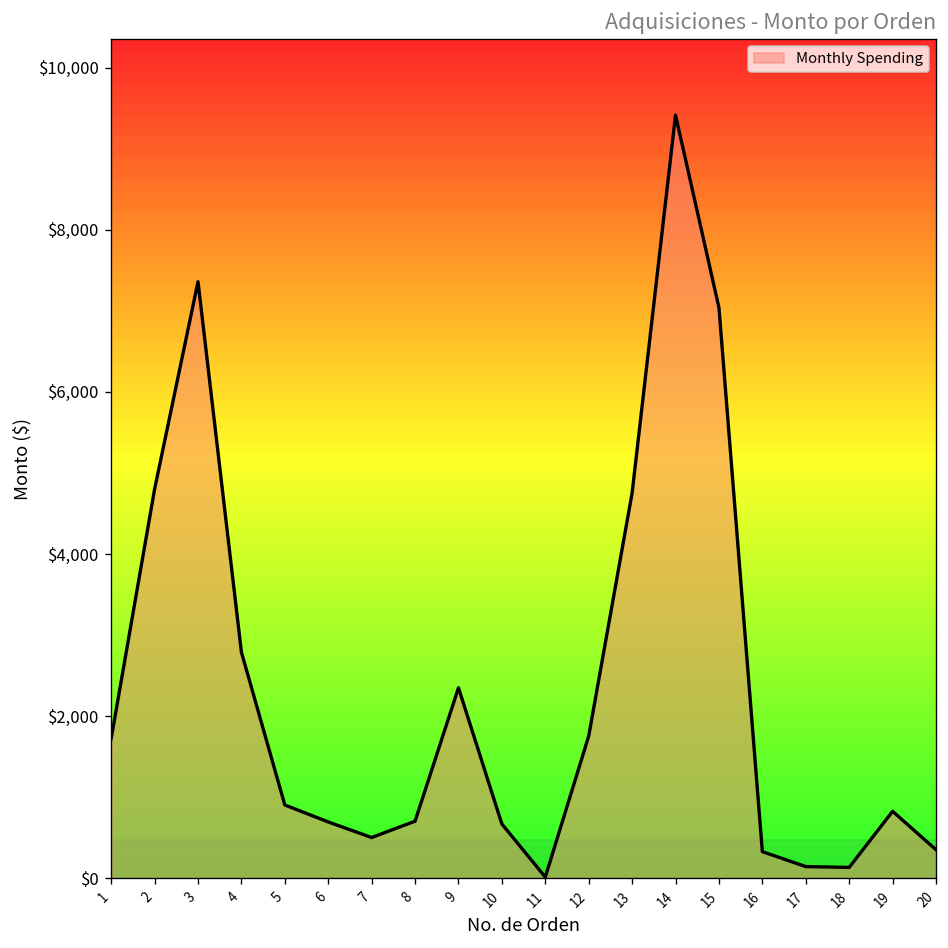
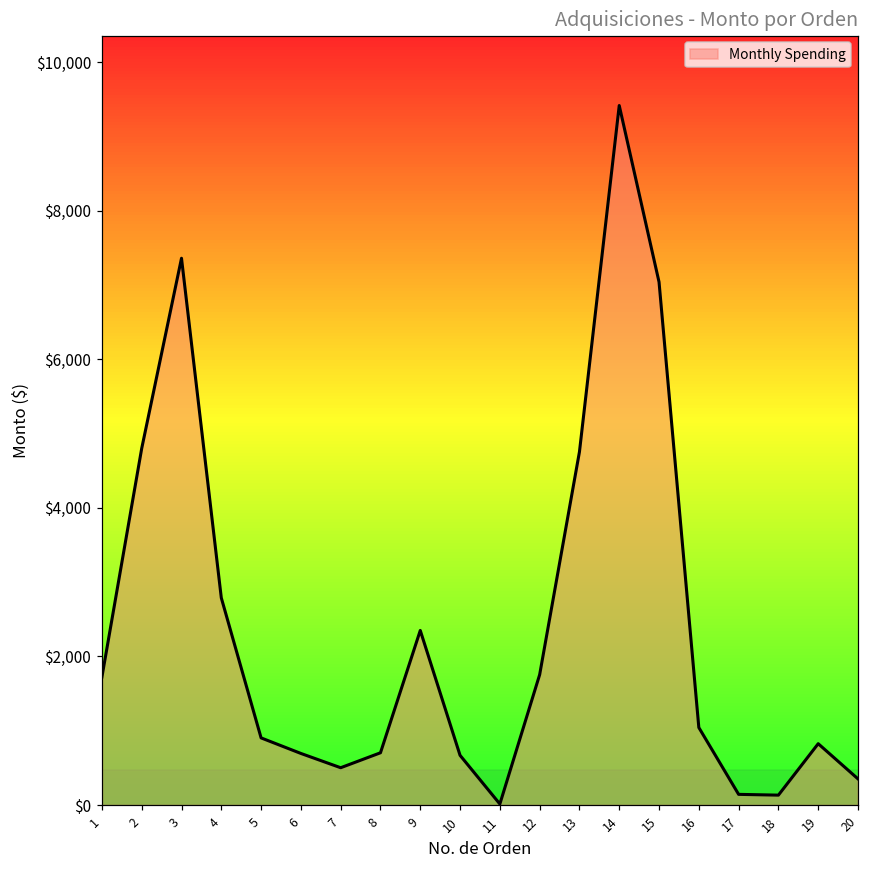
  {
    "1": "$1,700",
    "2": "$4,800",
    "3": "$7,400",
    "4": "$2,800",
    "5": "$900",
    "6": "$700",
    "7": "$500",
    "8": "$700",
    "9": "$2,400",
    "10": "$700",
    "11": "$0",
    "12": "$1,800",
    "13": "$4,800",
    "14": "$9,400",
    "15": "$7,000",
-   "16": "$300",
+   "16": "$1,000",
    "17": "$100",
    "18": "$100",
    "19": "$800",
    "20": "$400"
  }
